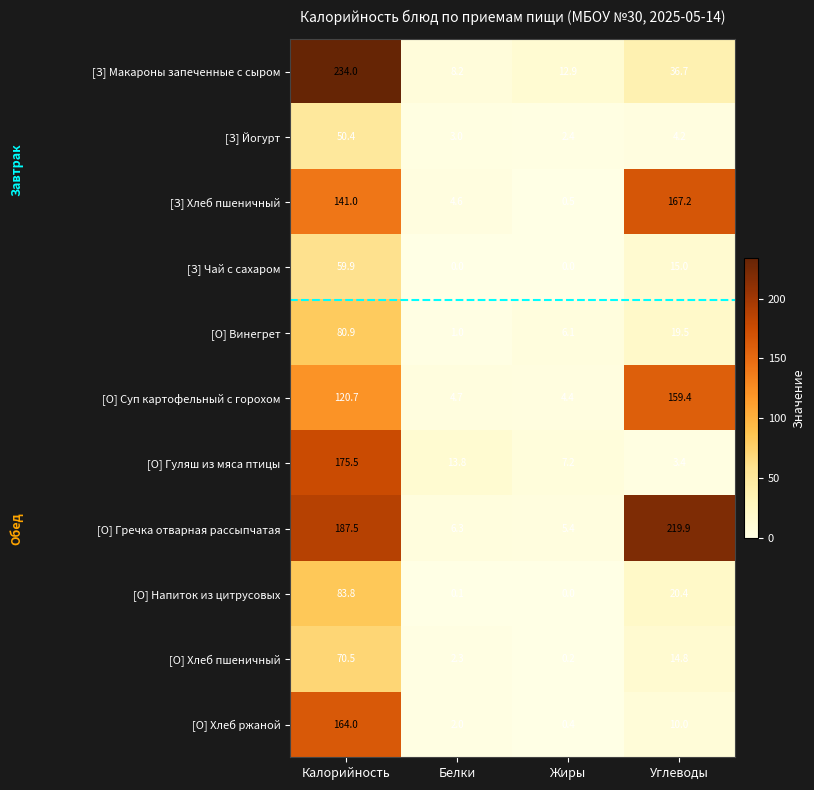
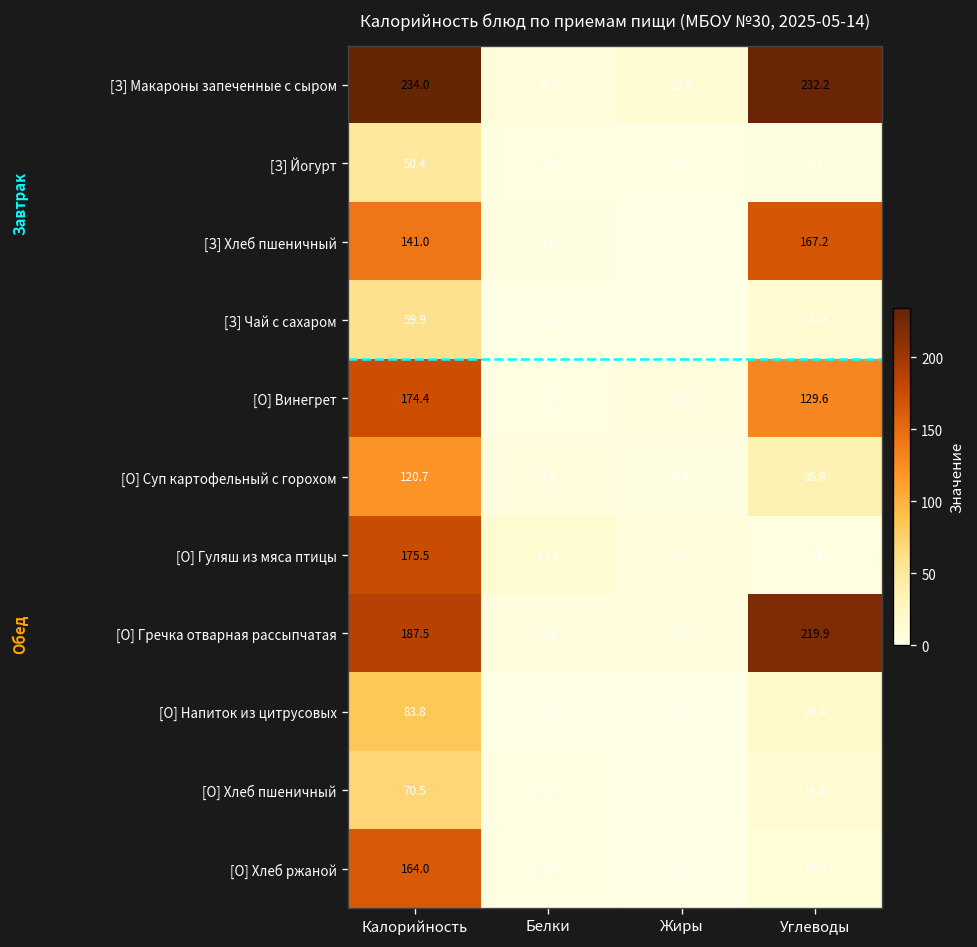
  {
    "[З] Макароны запеченные с сыром": {
      "Калорийность": 234.0,
-     "Углеводы": 36.7
+     "Углеводы": 232.2
    },
    "[З] Йогурт": {
      "Калорийность": 50.4
    },
    "[З] Хлеб пшеничный": {
      "Калорийность": 141.0,
      "Углеводы": 167.2
    },
    "[З] Чай с сахаром": {
      "Калорийность": 59.9
    },
    "[О] Винегрет": {
-     "Калорийность": 80.9,
-     "Углеводы": 19.5
+     "Калорийность": 174.4,
+     "Углеводы": 129.6
    },
    "[О] Суп картофельный с горохом": {
      "Калорийность": 120.7,
-     "Углеводы": 159.4
+     "Углеводы": 35.8
    },
    "[О] Гуляш из мяса птицы": {
      "Калорийность": 175.5
    },
    "[О] Гречка отварная рассыпчатая": {
      "Калорийность": 187.5,
      "Углеводы": 219.9
    },
    "[О] Напиток из цитрусовых": {
      "Калорийность": 83.8,
      "Углеводы": 20.4
    },
    "[О] Хлеб пшеничный": {
      "Калорийность": 70.5
    },
    "[О] Хлеб ржаной": {
      "Калорийность": 164.0
    }
  }
